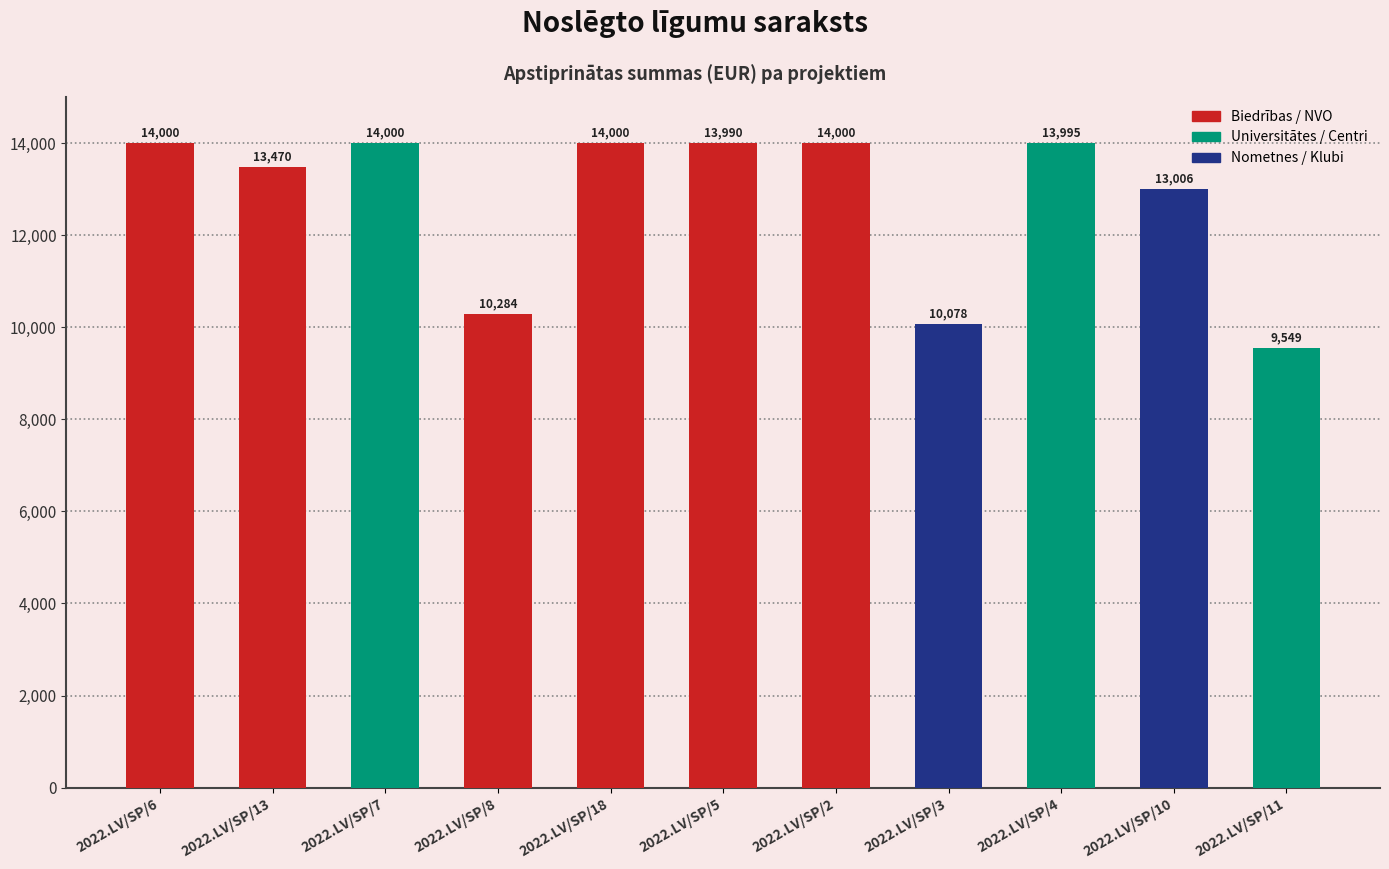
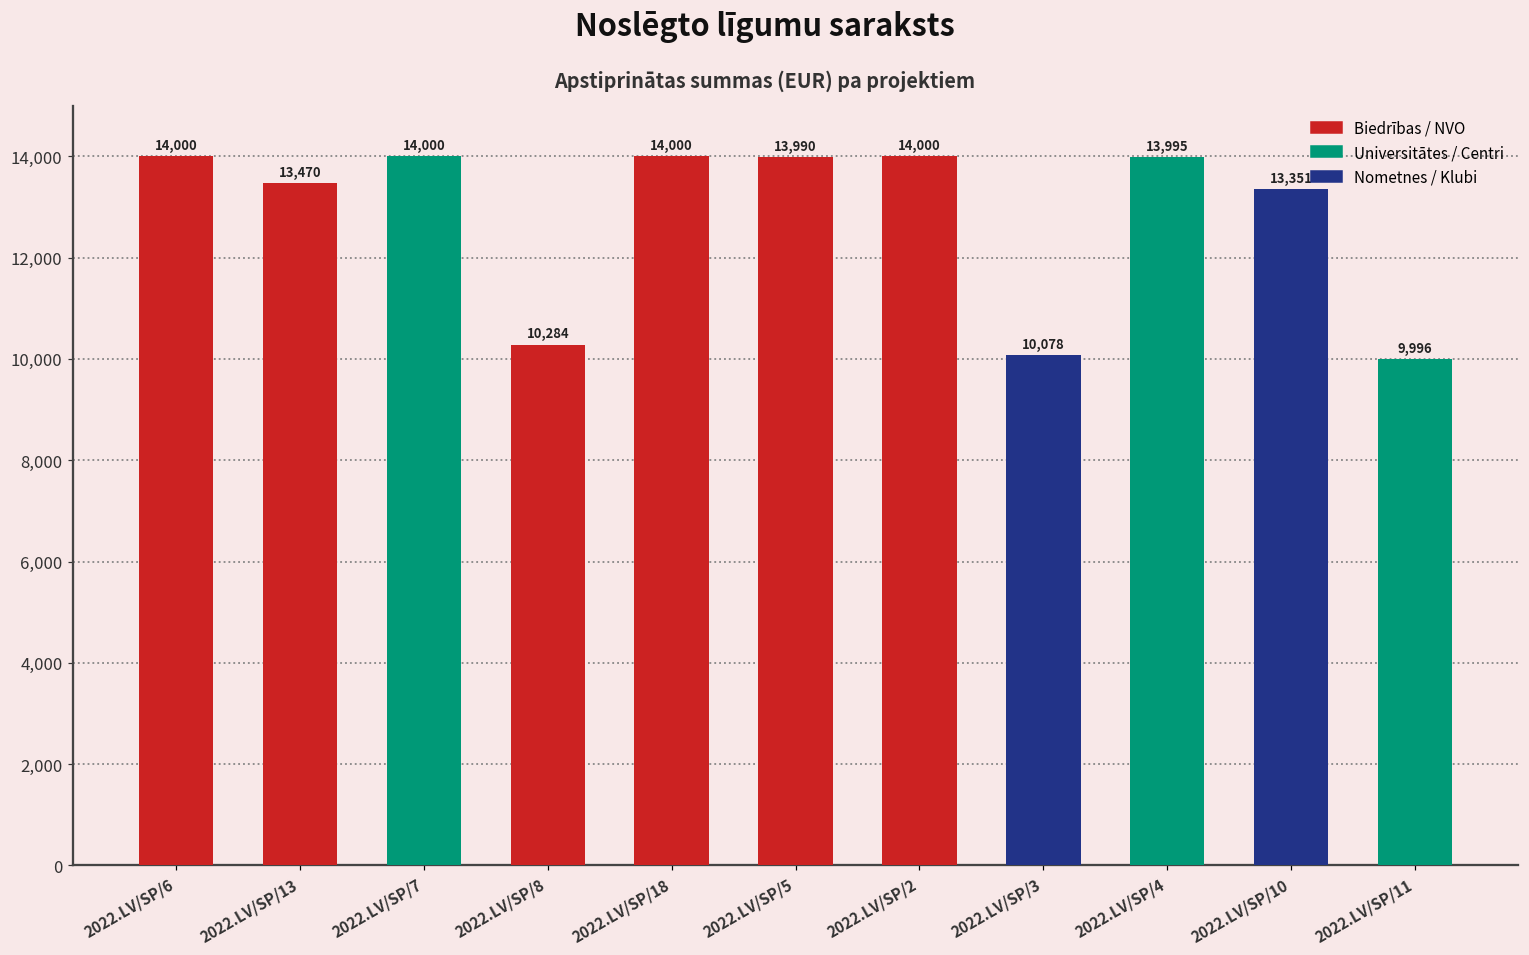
  {
    "2022.LV/SP/6": "14,000",
    "2022.LV/SP/13": "13,470",
    "2022.LV/SP/7": "14,000",
    "2022.LV/SP/8": "10,284",
    "2022.LV/SP/18": "14,000",
    "2022.LV/SP/5": "13,990",
    "2022.LV/SP/2": "14,000",
    "2022.LV/SP/3": "10,078",
    "2022.LV/SP/4": "13,995",
-   "2022.LV/SP/10": "13,006",
-   "2022.LV/SP/11": "9,549"
+   "2022.LV/SP/10": "13,351",
+   "2022.LV/SP/11": "9,996"
  }
